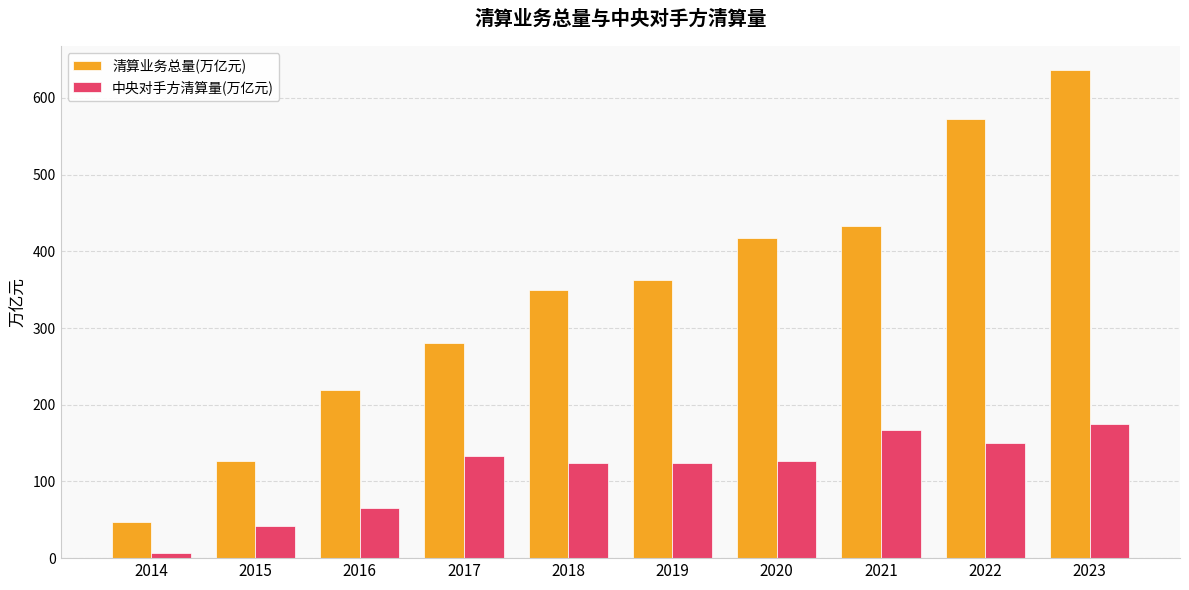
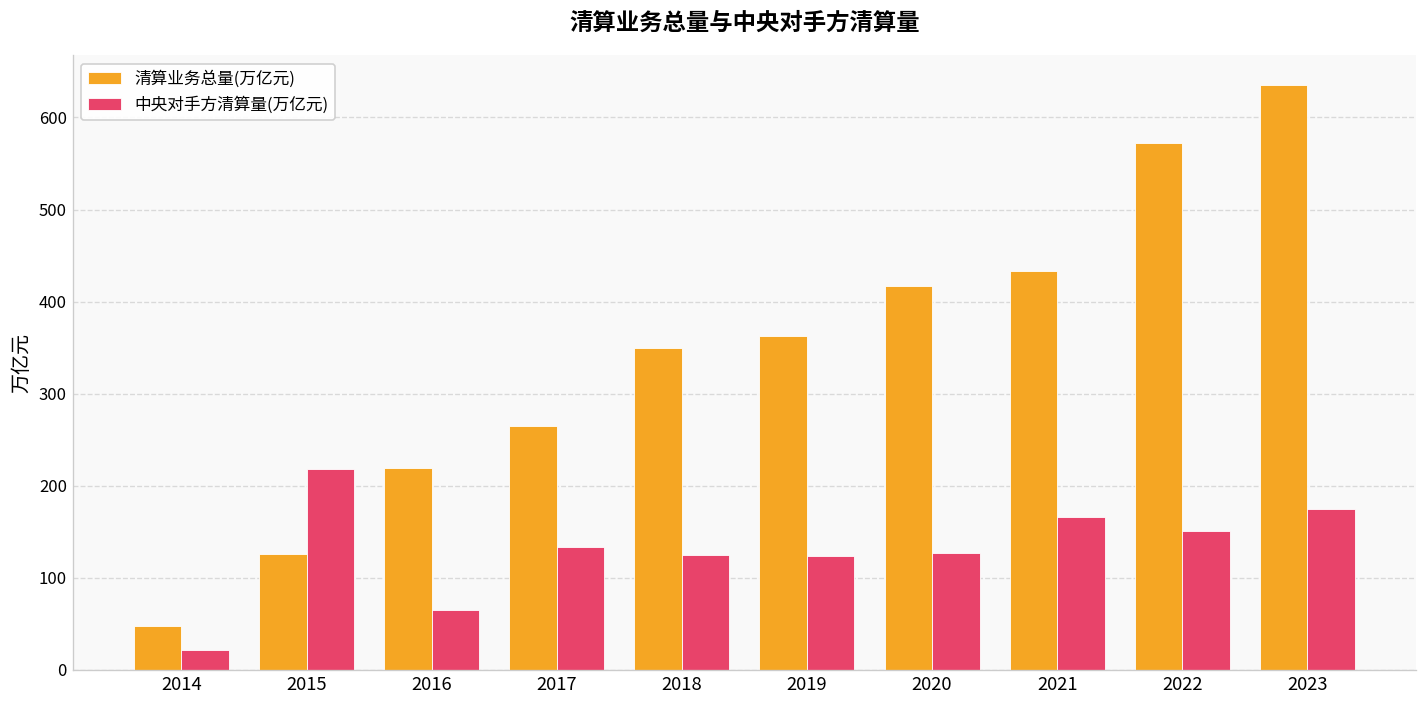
  {
    "清算业务总量(万亿元)": {
      "2014": 50,
      "2015": 130,
      "2016": 220,
-     "2017": 280,
+     "2017": 270,
      "2018": 350,
      "2019": 360,
      "2020": 420,
      "2021": 430,
      "2022": 570,
      "2023": 640
    },
    "中央对手方清算量(万亿元)": {
-     "2014": 10,
-     "2015": 40,
+     "2014": 20,
+     "2015": 220,
      "2016": 70,
      "2017": 130,
      "2018": 120,
      "2019": 120,
      "2020": 130,
      "2021": 170,
      "2022": 150,
      "2023": 170
    }
  }
